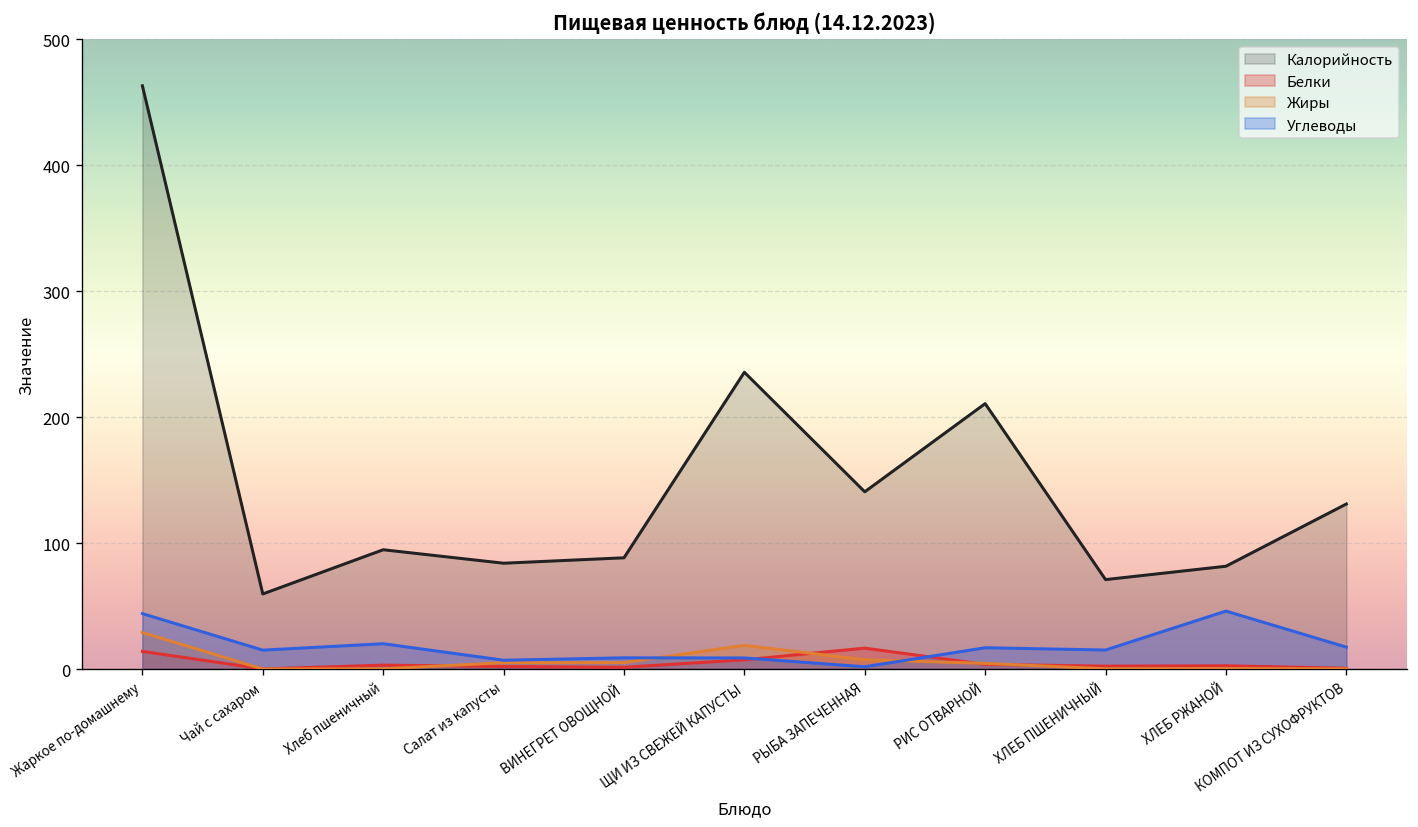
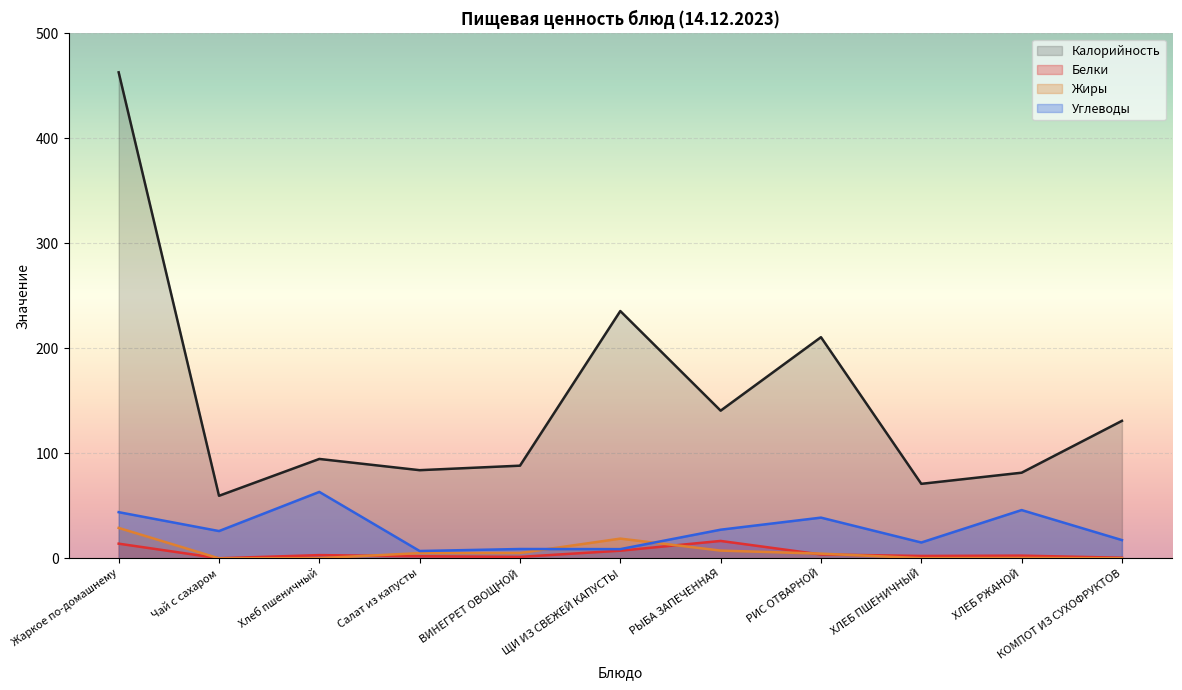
  {
    "Углеводы": {
      "Жаркое по-домашнему": 44,
-     "Чай с сахаром": 15,
-     "Хлеб пшеничный": 20,
+     "Чай с сахаром": 26,
+     "Хлеб пшеничный": 63,
      "ВИНЕГРЕТ ОВОЩНОЙ": 9,
-     "РЫБА ЗАПЕЧЕННАЯ": 2,
-     "РИС ОТВАРНОЙ": 17,
+     "РЫБА ЗАПЕЧЕННАЯ": 27,
+     "РИС ОТВАРНОЙ": 39,
      "ХЛЕБ ПШЕНИЧНЫЙ": 15,
      "ХЛЕБ РЖАНОЙ": 46,
      "КОМПОТ ИЗ СУХОФРУКТОВ": 17
    }
  }
